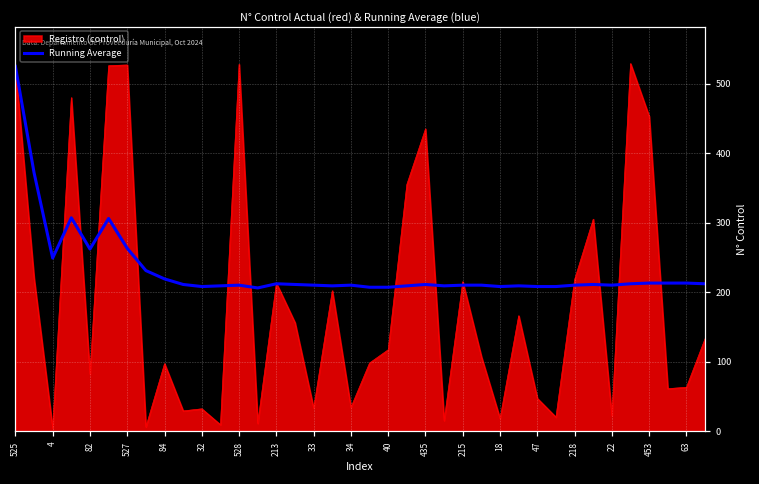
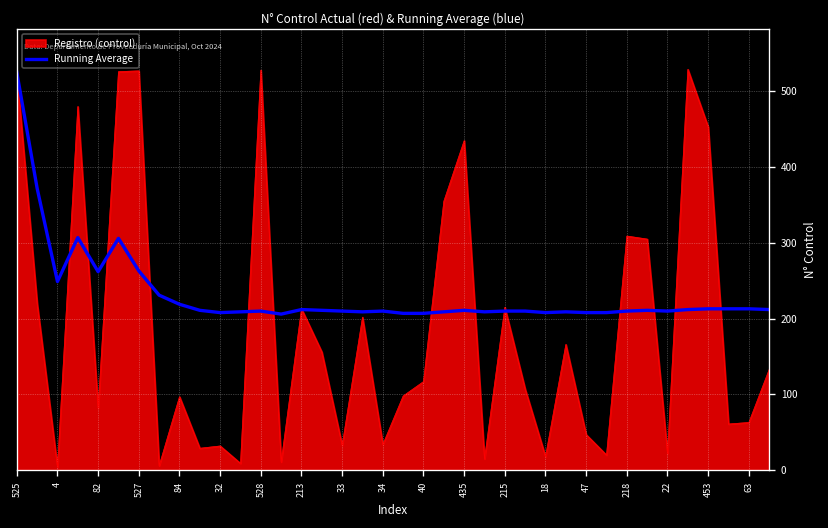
  {
    "Registro (control)": {
      "4": 0,
      "82": 80,
      "84": 100,
      "32": 30,
      "528": 530,
      "33": 30,
      "34": 30,
      "40": 120,
      "435": 440,
      "215": 220,
      "18": 20,
      "47": 50,
-     "218": 220,
+     "218": 310,
      "22": 20,
      "453": 450,
      "63": 60
    },
    "Running Average": {
      "4": 250,
      "82": 260,
      "527": 260,
      "84": 220,
      "32": 210,
      "528": 210,
      "33": 210,
      "34": 210,
      "40": 210,
      "435": 210,
      "215": 210,
      "18": 210,
      "47": 210,
      "218": 210,
      "22": 210,
      "453": 210,
      "63": 210
    }
  }
